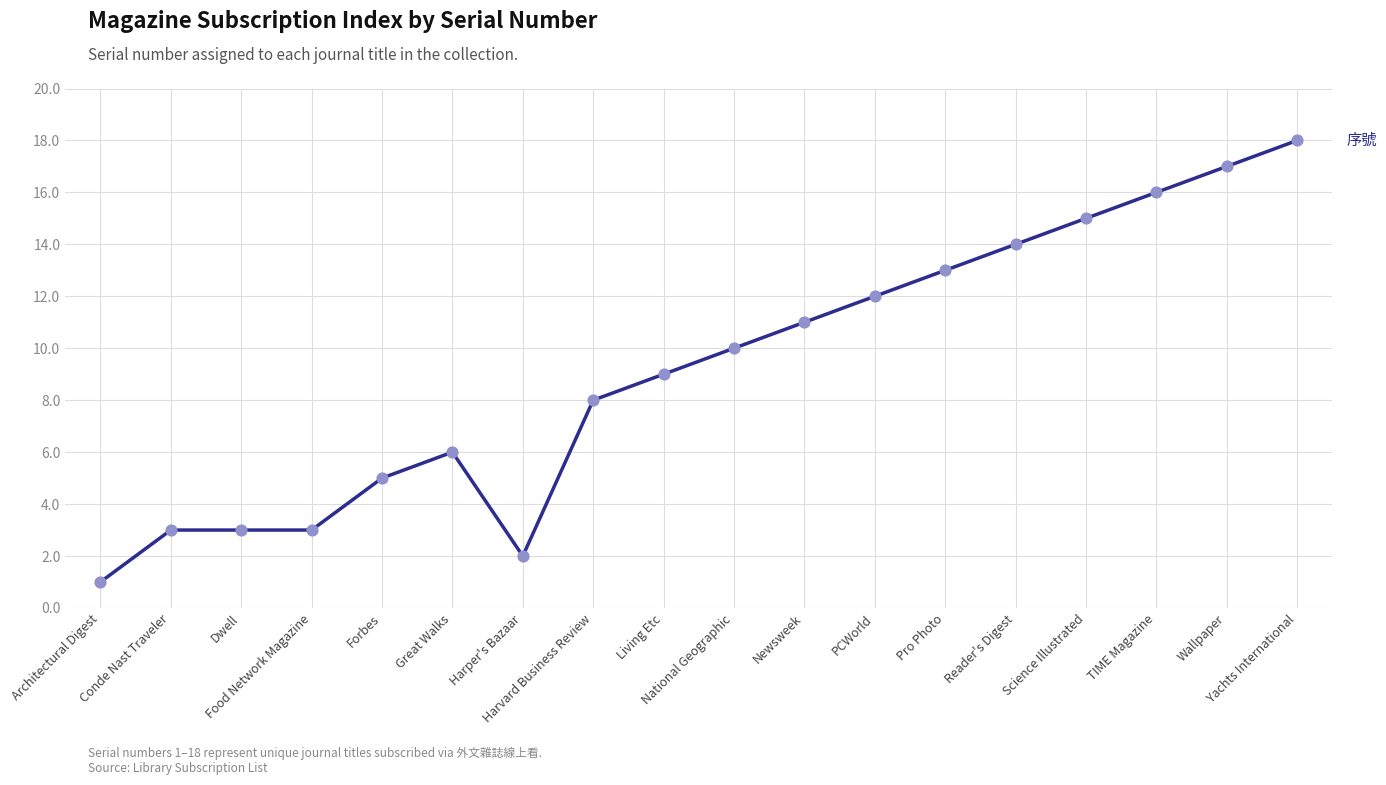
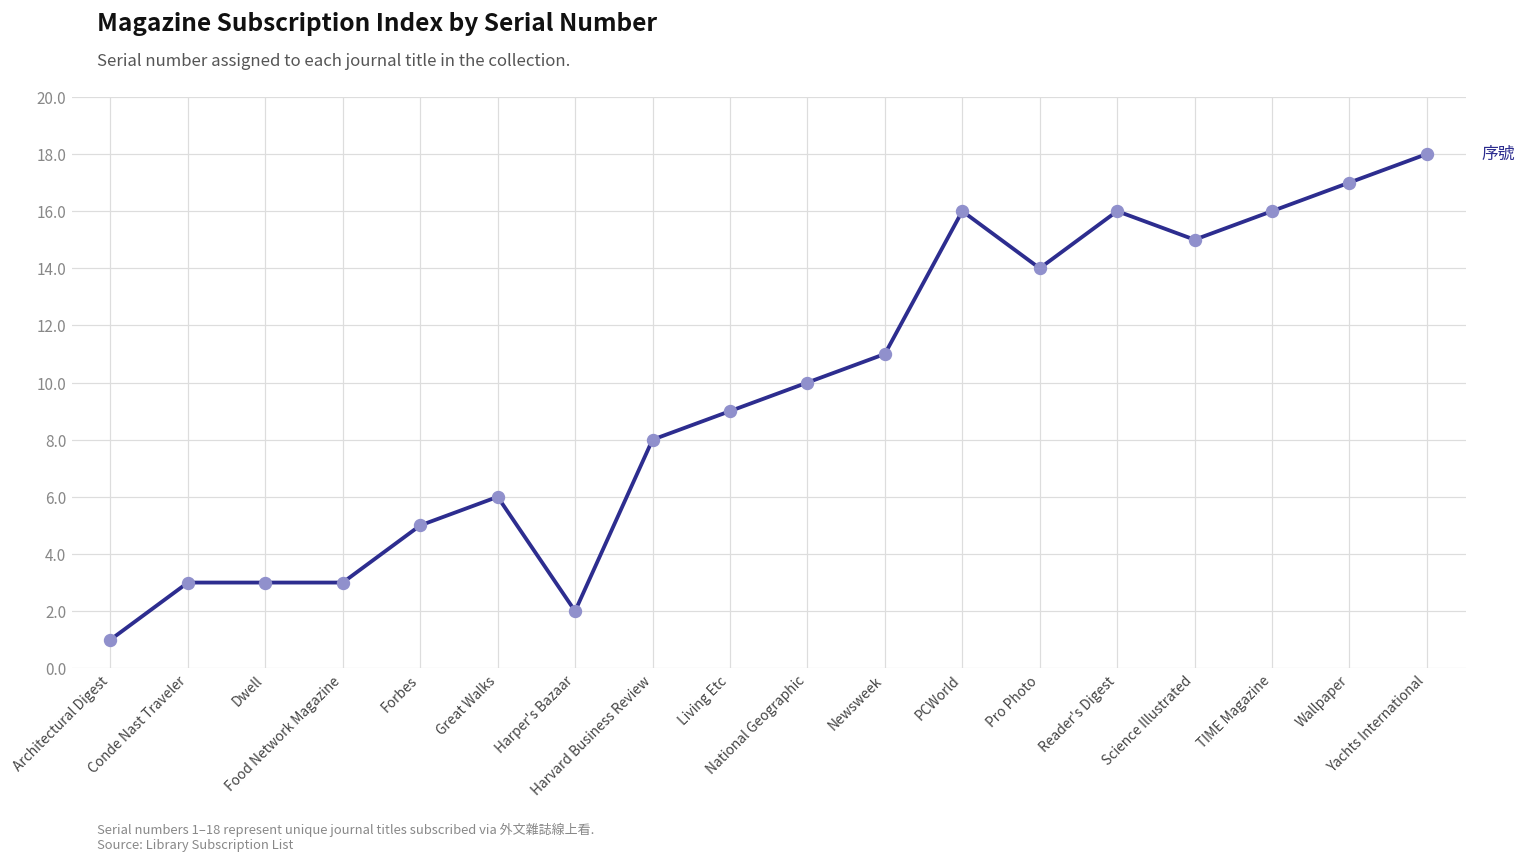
  {
    "Architectural Digest": 1,
    "Conde Nast Traveler": 3,
    "Dwell": 3,
    "Food Network Magazine": 3,
    "Forbes": 5,
    "Great Walks": 6,
    "Harper's Bazaar": 2,
    "Harvard Business Review": 8,
    "Living Etc": 9,
    "National Geographic": 10,
    "Newsweek": 11,
-   "PCWorld": 12,
-   "Pro Photo": 13,
-   "Reader's Digest": 14,
+   "PCWorld": 16,
+   "Pro Photo": 14,
+   "Reader's Digest": 16,
    "Science Illustrated": 15,
    "TIME Magazine": 16,
    "Wallpaper": 17,
    "Yachts International": 18
  }
